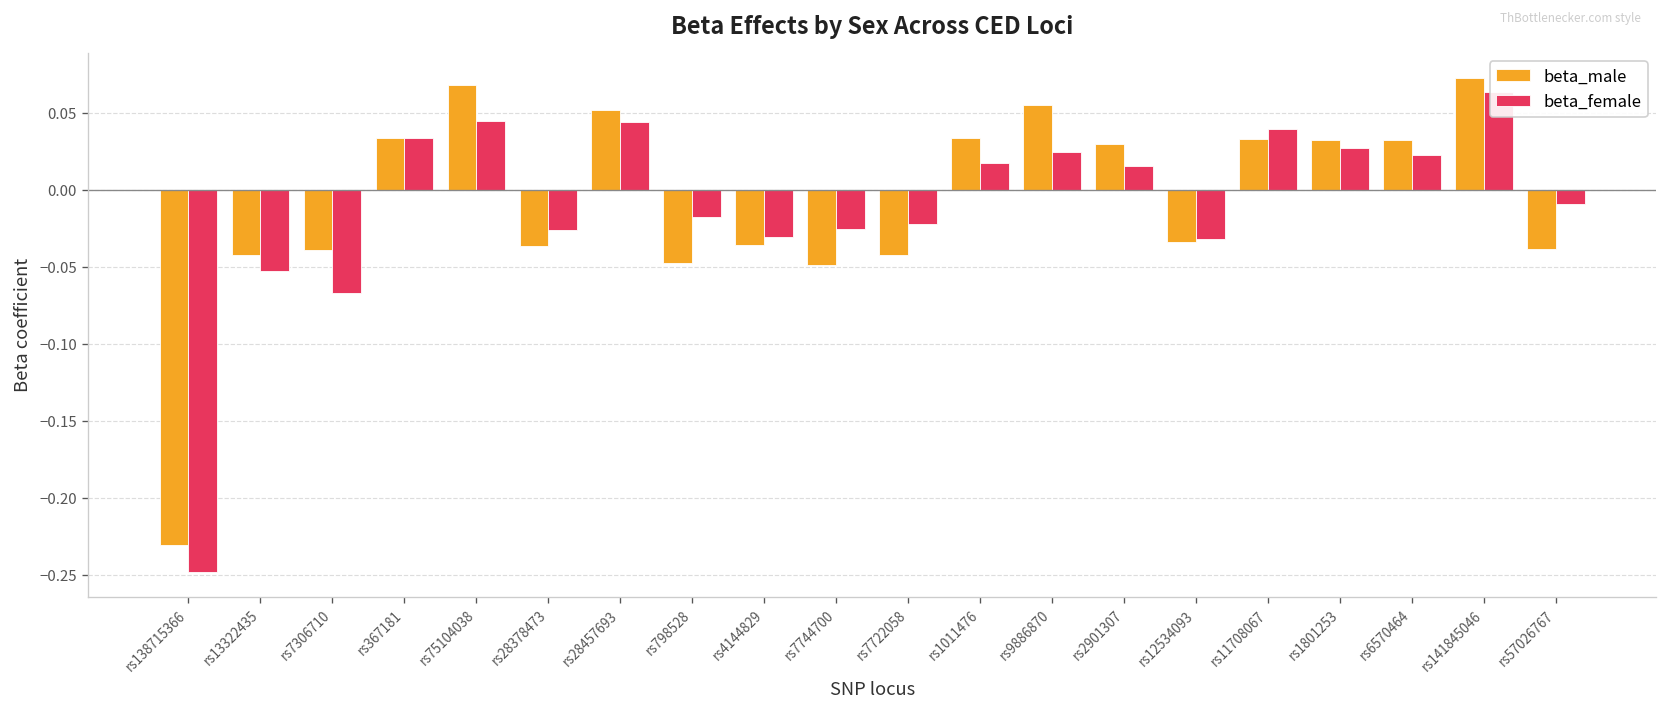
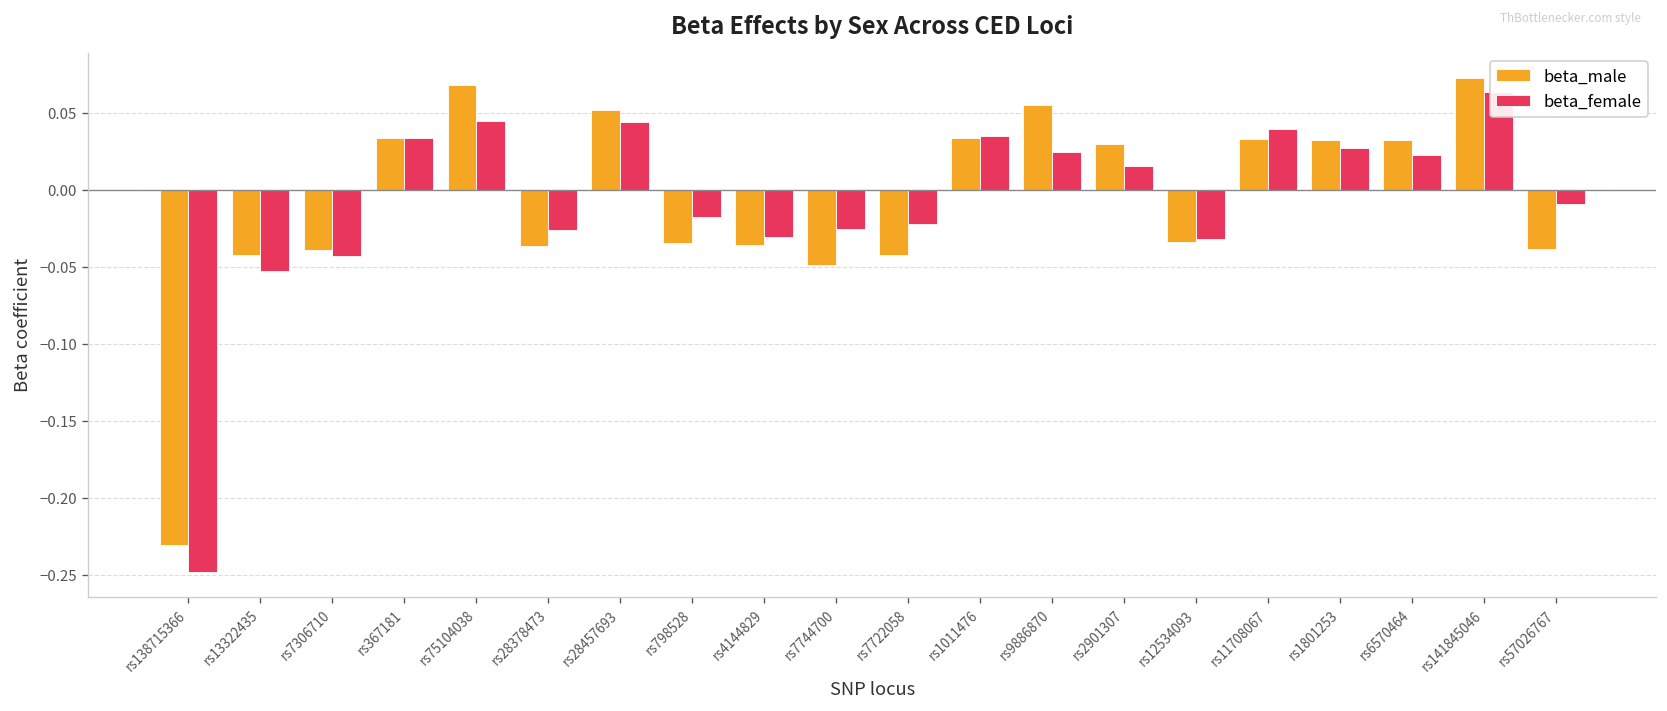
  {
    "beta_male": {
      "rs138715366": -0.230,
      "rs13322435": -0.042,
      "rs7306710": -0.039,
      "rs367181": 0.034,
      "rs75104038": 0.068,
      "rs28378473": -0.037,
      "rs28457693": 0.052,
-     "rs798528": -0.048,
+     "rs798528": -0.035,
      "rs4144829": -0.036,
      "rs7744700": -0.049,
      "rs7722058": -0.042,
      "rs1011476": 0.033,
      "rs9886870": 0.055,
      "rs2901307": 0.029,
      "rs12534093": -0.034,
      "rs11708067": 0.033,
      "rs1801253": 0.032,
      "rs6570464": 0.032,
      "rs141845046": 0.073,
      "rs57026767": -0.038
    },
    "beta_female": {
      "rs138715366": -0.248,
      "rs13322435": -0.053,
-     "rs7306710": -0.067,
+     "rs7306710": -0.043,
      "rs367181": 0.034,
      "rs75104038": 0.045,
      "rs28378473": -0.026,
      "rs28457693": 0.044,
      "rs798528": -0.018,
      "rs4144829": -0.031,
      "rs7744700": -0.025,
      "rs7722058": -0.022,
-     "rs1011476": 0.017,
+     "rs1011476": 0.035,
      "rs9886870": 0.024,
      "rs2901307": 0.016,
      "rs12534093": -0.032,
      "rs11708067": 0.040,
      "rs1801253": 0.027,
      "rs6570464": 0.023,
      "rs57026767": -0.009
    }
  }
